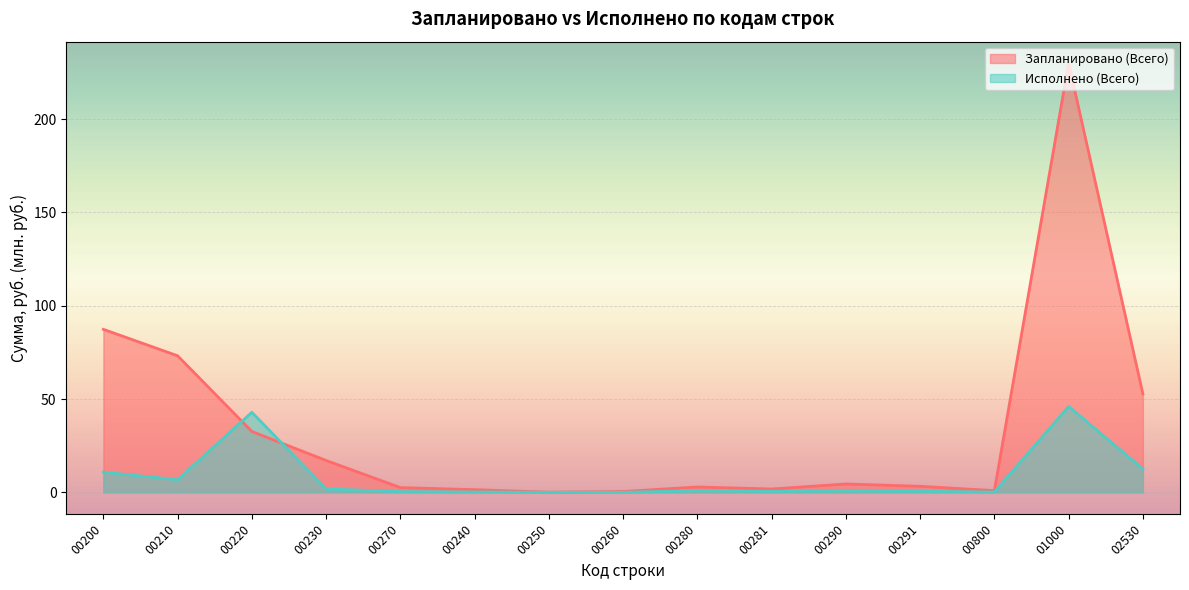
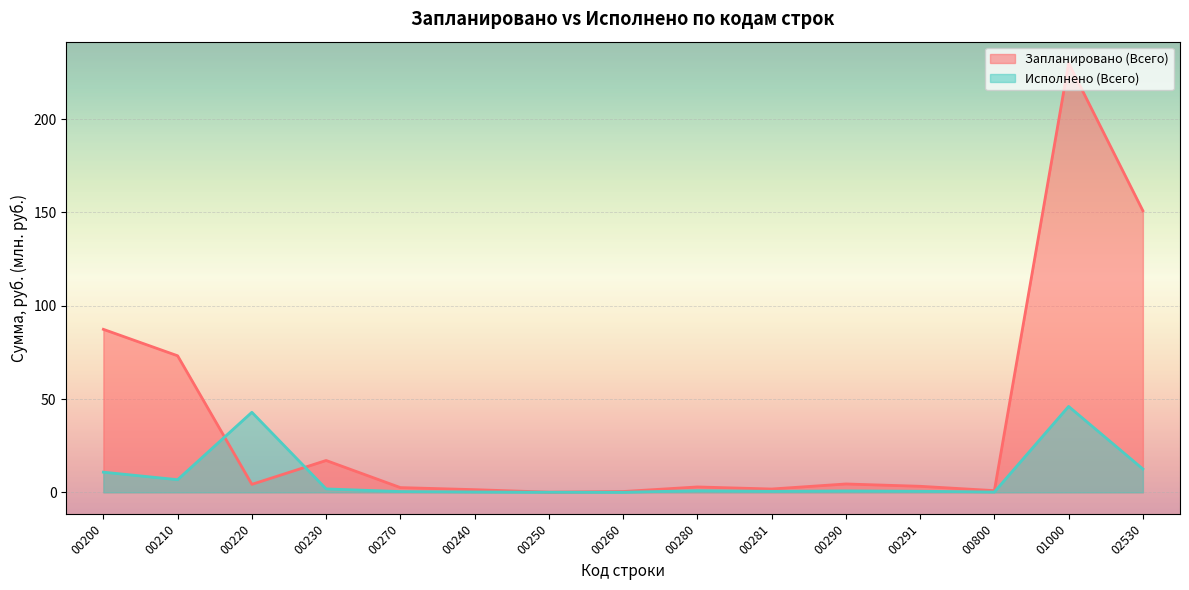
  {
    "Запланировано (Всего)": {
      "00200": 87,
      "00210": 73,
-     "00220": 33,
+     "00220": 4,
      "00230": 17,
      "00270": 3,
      "00280": 3,
      "00290": 4,
      "00291": 3,
-     "02530": 53
+     "02530": 151
    },
    "Исполнено (Всего)": {
      "00200": 11,
      "00210": 7,
      "00220": 43,
      "00230": 2,
      "00270": 0,
      "00280": 1,
      "00290": 1,
      "00291": 1,
      "01000": 46,
      "02530": 13
    }
  }
